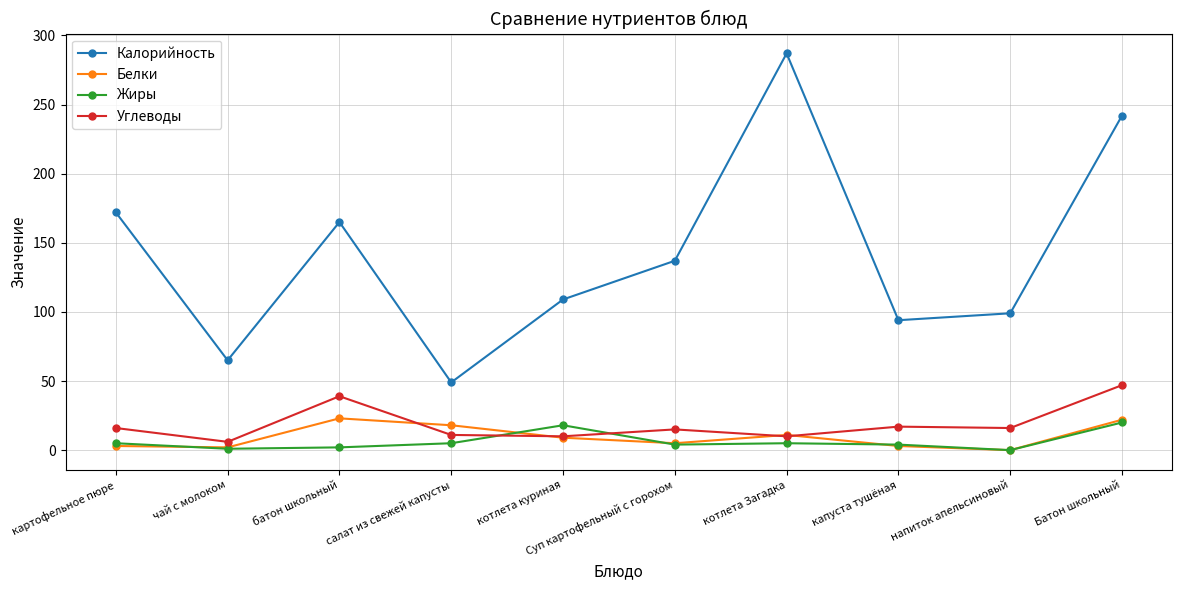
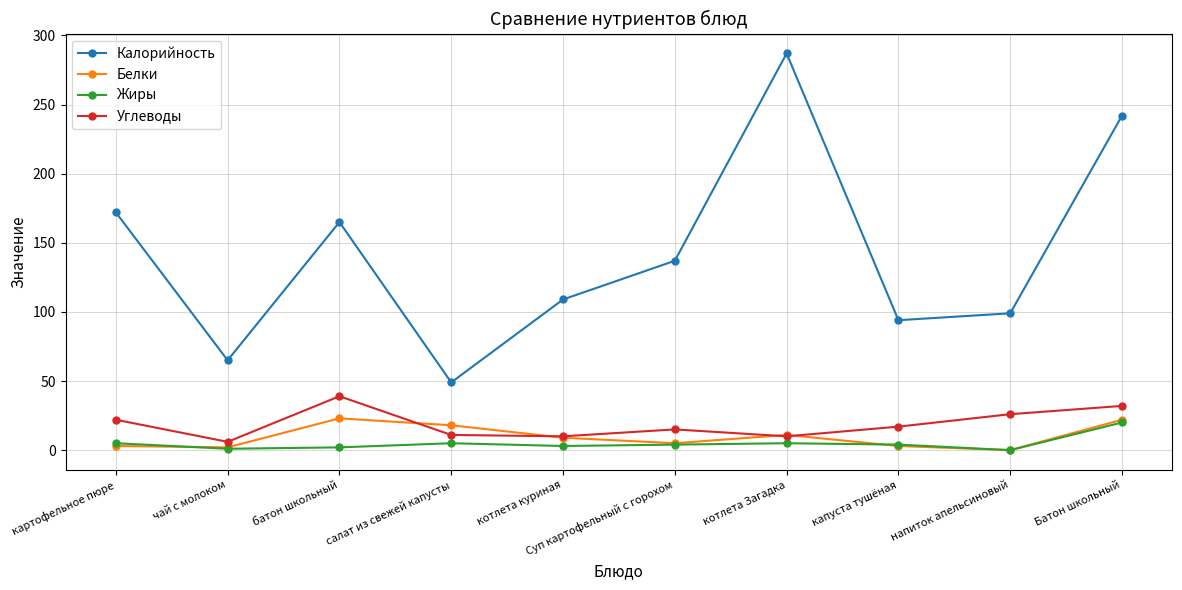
  {
    "Калорийность": {
      "картофельное пюре": 172,
      "чай с молоком": 65,
      "батон школьный": 165,
      "салат из свежей капусты": 49,
      "котлета куриная": 109,
      "Суп картофельный с горохом": 137,
      "котлета Загадка": 287,
      "капуста тушёная": 94,
      "напиток апельсиновый": 99,
      "Батон школьный": 242
    },
    "Белки": {
      "картофельное пюре": 3,
      "батон школьный": 23,
      "салат из свежей капусты": 18,
      "Батон школьный": 22
    },
    "Жиры": {
      "картофельное пюре": 5,
      "батон школьный": 2,
      "салат из свежей капусты": 5,
-     "котлета куриная": 18,
+     "котлета куриная": 3,
      "котлета Загадка": 5,
      "Батон школьный": 20
    },
    "Углеводы": {
-     "картофельное пюре": 16,
+     "картофельное пюре": 22,
      "чай с молоком": 6,
      "батон школьный": 39,
      "салат из свежей капусты": 11,
      "Суп картофельный с горохом": 15,
      "капуста тушёная": 17,
-     "напиток апельсиновый": 16,
-     "Батон школьный": 47
+     "напиток апельсиновый": 26,
+     "Батон школьный": 32
    }
  }
